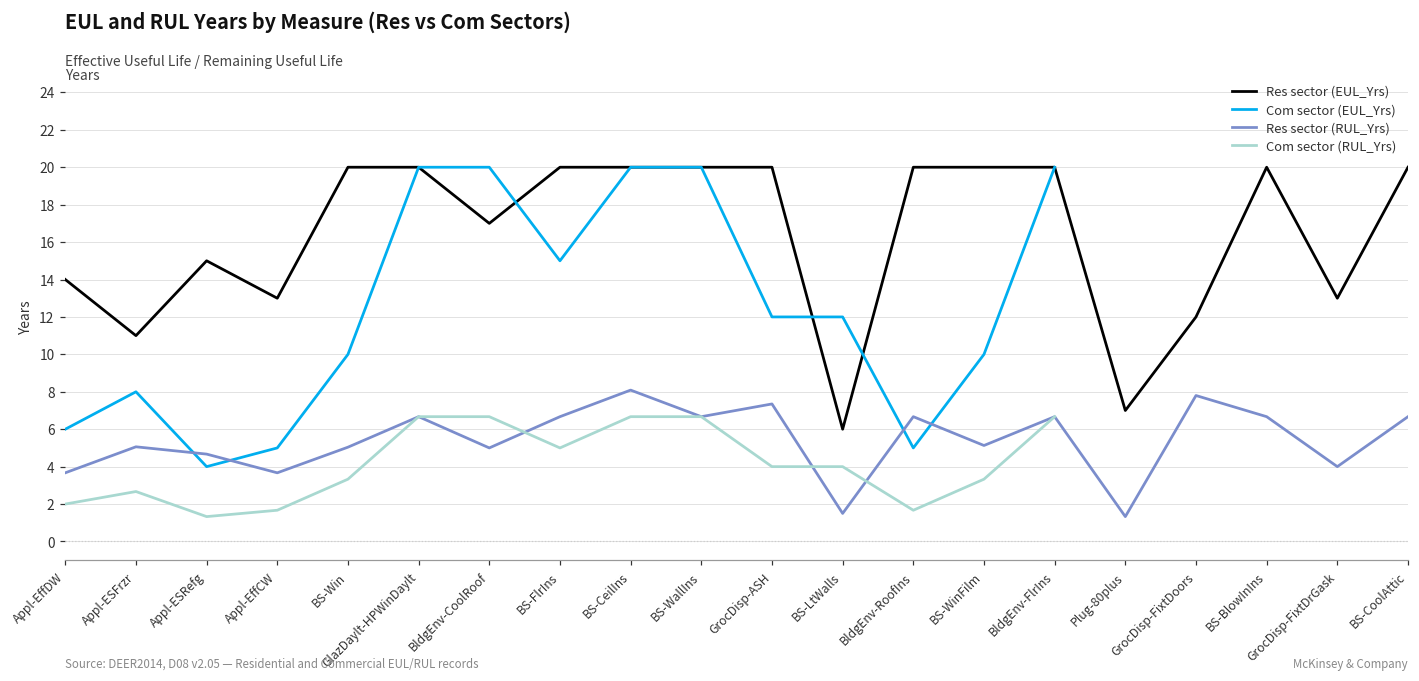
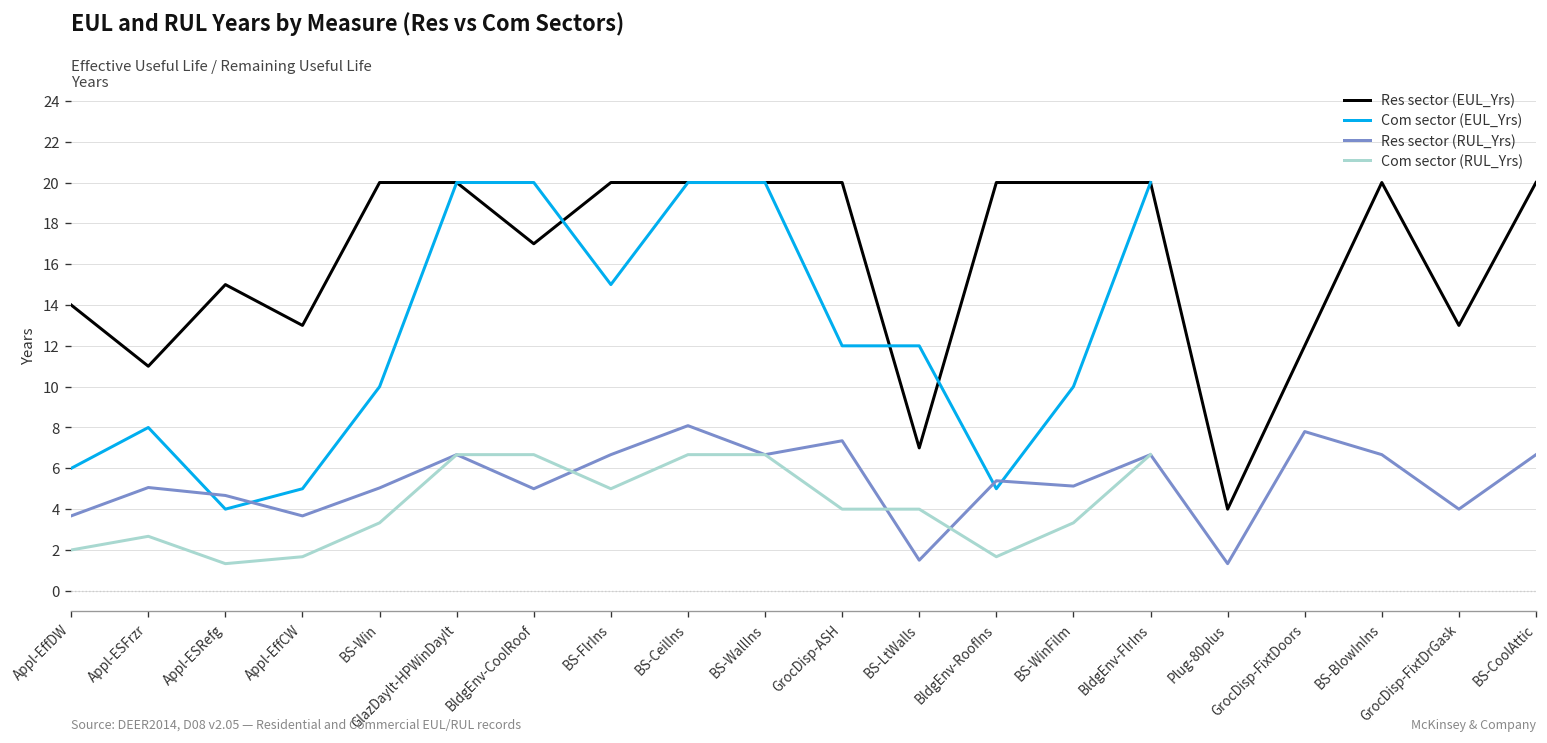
  {
    "Res sector (EUL_Yrs)": {
      "Appl-EffDW": 14,
      "Appl-ESFrzr": 11,
      "Appl-ESRefg": 15,
      "Appl-EffCW": 13,
      "BS-Win": 20,
      "BldgEnv-CoolRoof": 17,
      "BS-FlrIns": 20,
      "GrocDisp-ASH": 20,
-     "BS-LtWalls": 6,
+     "BS-LtWalls": 7,
      "BldgEnv-RoofIns": 20,
      "BS-WinFilm": 20,
-     "Plug-80plus": 7,
+     "Plug-80plus": 4,
      "GrocDisp-FixtDoors": 12,
      "BS-BlowInIns": 20,
      "GrocDisp-FixtDrGask": 13,
      "BS-CoolAttic": 20
    },
    "Com sector (EUL_Yrs)": {
      "Appl-EffDW": 6.0,
      "Appl-ESFrzr": 8.0,
      "Appl-ESRefg": 4.0,
      "Appl-EffCW": 5.0,
      "BS-Win": 10.0,
      "BldgEnv-CoolRoof": 20.0,
      "BS-FlrIns": 15.0,
      "GrocDisp-ASH": 12.0,
      "BS-LtWalls": 12.0,
      "BldgEnv-RoofIns": 5.0,
      "BS-WinFilm": 10.0
    },
    "Res sector (RUL_Yrs)": {
      "Appl-EffDW": 3.7,
      "Appl-ESFrzr": 5.1,
      "Appl-ESRefg": 4.7,
      "Appl-EffCW": 3.7,
      "BS-Win": 5.0,
      "BldgEnv-CoolRoof": 5.0,
      "BS-FlrIns": 6.7,
      "BS-CeilIns": 8.1,
      "GrocDisp-ASH": 7.4,
      "BS-LtWalls": 1.5,
-     "BldgEnv-RoofIns": 6.7,
+     "BldgEnv-RoofIns": 5.4,
      "BS-WinFilm": 5.1,
      "Plug-80plus": 1.3,
      "GrocDisp-FixtDoors": 7.8,
      "BS-BlowInIns": 6.7,
      "GrocDisp-FixtDrGask": 4.0,
      "BS-CoolAttic": 6.7
    },
    "Com sector (RUL_Yrs)": {
      "Appl-EffDW": 2.0,
      "Appl-ESFrzr": 2.7,
      "Appl-ESRefg": 1.3,
      "Appl-EffCW": 1.7,
      "BS-Win": 3.3,
      "BldgEnv-CoolRoof": 6.7,
      "BS-FlrIns": 5.0,
      "BS-CeilIns": 6.7,
      "GrocDisp-ASH": 4.0,
      "BS-LtWalls": 4.0,
      "BldgEnv-RoofIns": 1.7,
      "BS-WinFilm": 3.3
    }
  }
